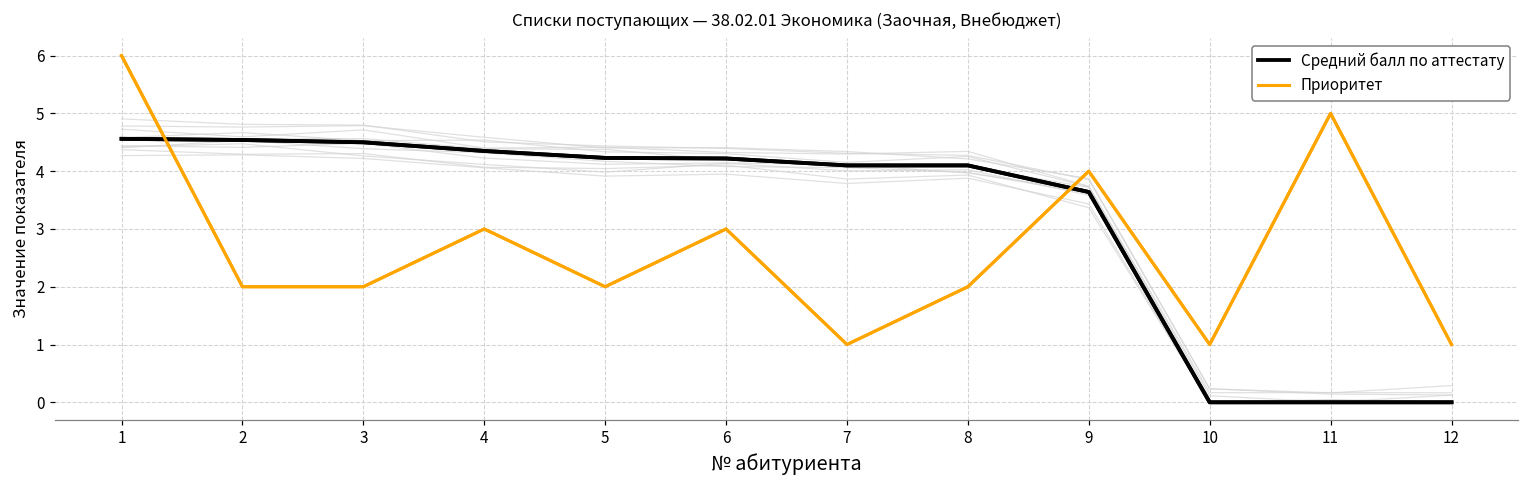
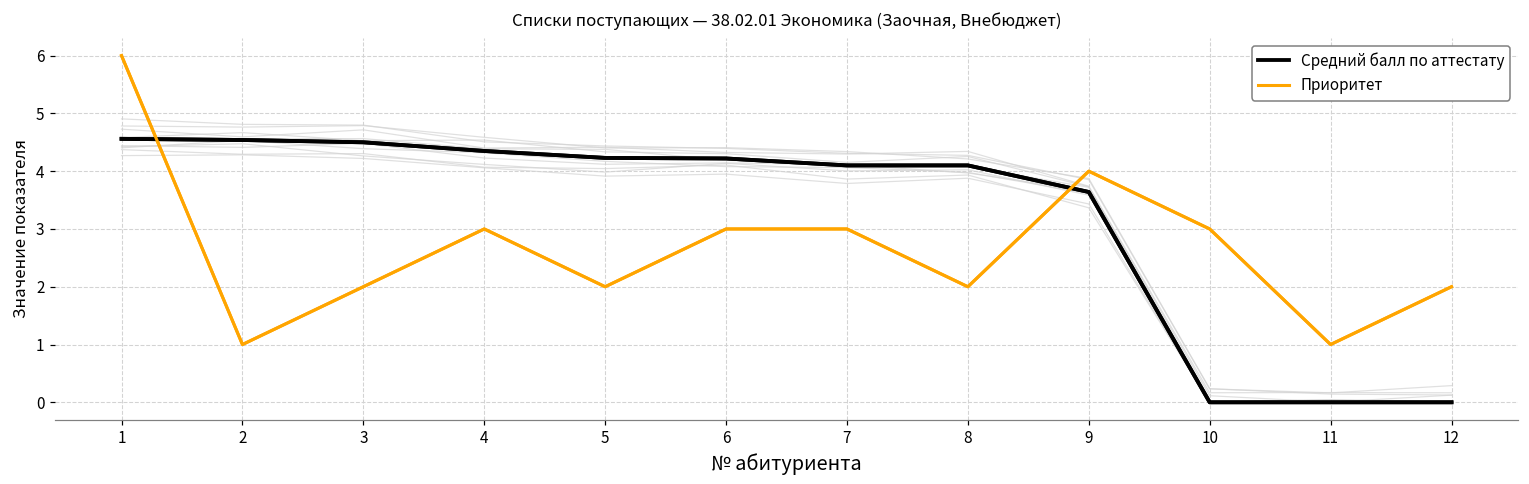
  {
    "Средний балл по аттестату": {
      "5": 4.2
    },
    "Приоритет": {
      "1": 6,
-     "2": 2,
+     "2": 1,
      "3": 2,
      "4": 3,
      "5": 2,
      "6": 3,
-     "7": 1,
+     "7": 3,
      "8": 2,
      "9": 4,
-     "10": 1,
-     "11": 5,
-     "12": 1
+     "10": 3,
+     "11": 1,
+     "12": 2
    }
  }
